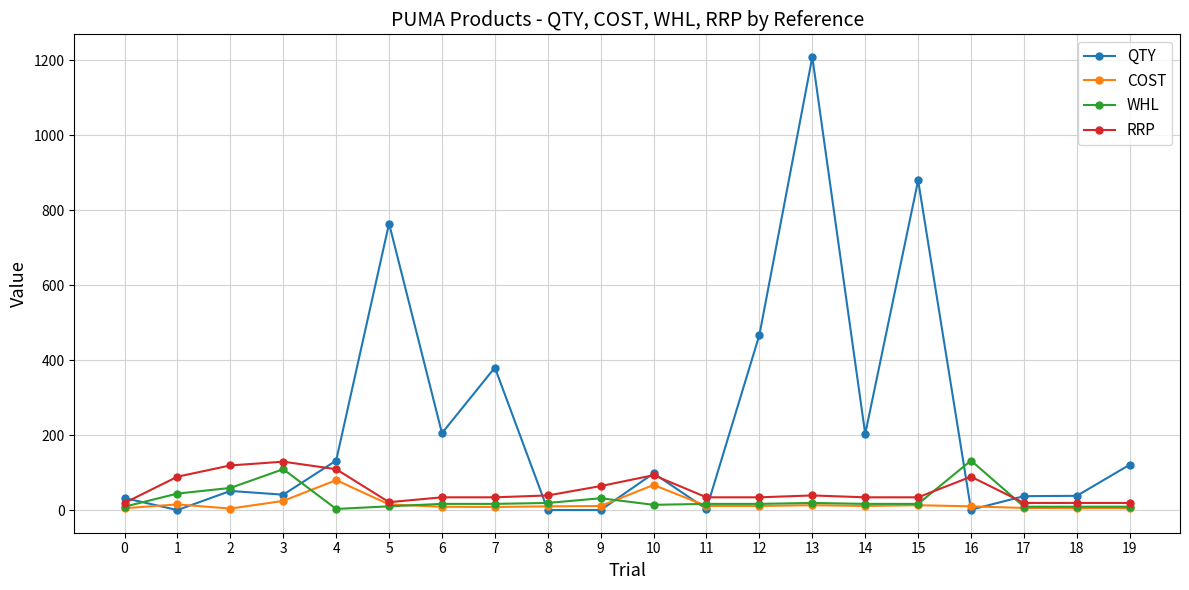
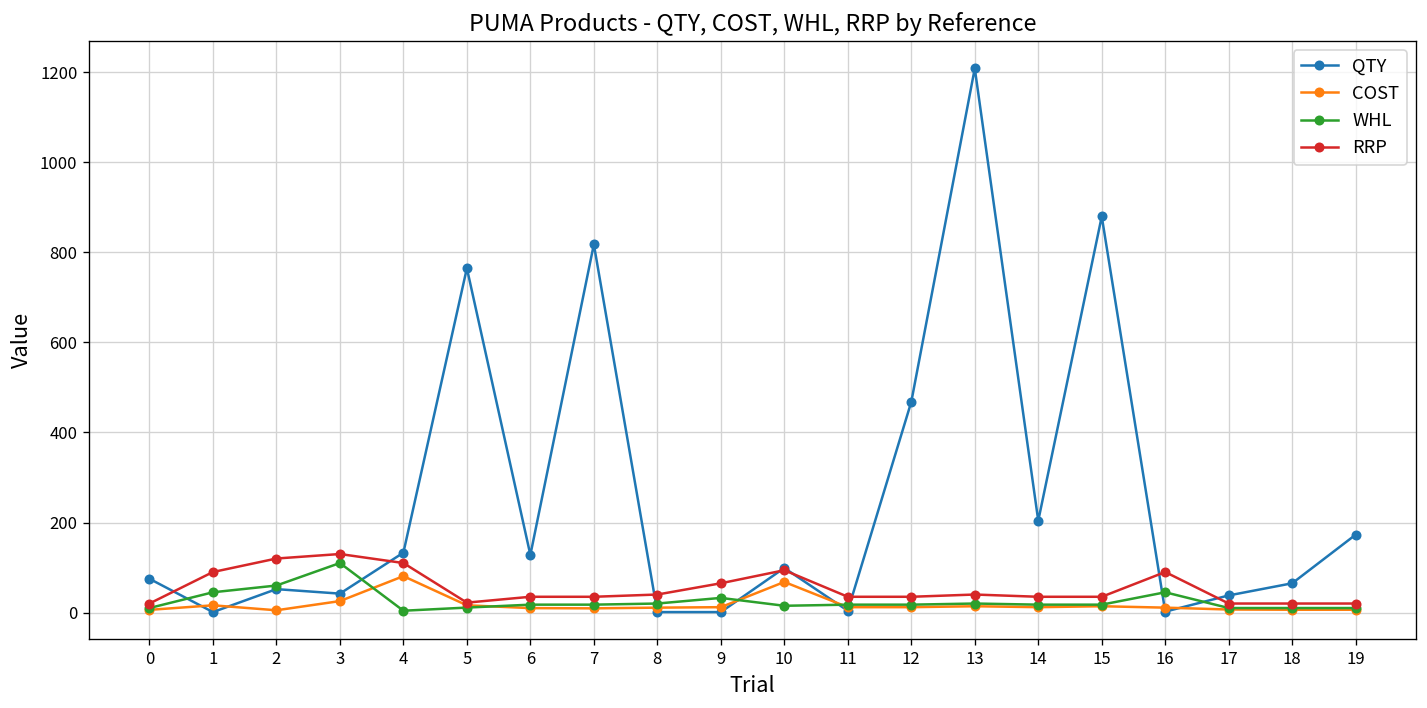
  {
    "QTY": {
-     "0": 30,
+     "0": 80,
      "1": 0,
      "2": 50,
      "3": 40,
      "4": 130,
      "5": 770,
-     "6": 210,
-     "7": 380,
+     "6": 130,
+     "7": 820,
      "8": 0,
      "9": 0,
      "11": 0,
      "12": 470,
      "13": 1210,
      "14": 200,
      "15": 880,
      "16": 0,
      "17": 40,
-     "18": 40,
-     "19": 120
+     "18": 70,
+     "19": 170
    },
    "COST": {
      "1": 20,
      "2": 10,
      "3": 30,
      "4": 80,
      "6": 10,
      "7": 10,
      "8": 10,
      "9": 10,
      "10": 70,
      "16": 10
    },
    "WHL": {
      "1": 50,
      "2": 60,
      "3": 110,
      "4": 0,
      "6": 20,
      "7": 20,
      "8": 20,
      "9": 30,
      "10": 20,
-     "16": 130
+     "16": 50
    },
    "RRP": {
      "0": 20,
      "1": 90,
      "2": 120,
      "3": 130,
      "4": 110,
      "6": 40,
      "7": 40,
      "8": 40,
      "9": 70,
      "11": 40,
      "12": 40,
      "13": 40,
      "14": 40,
      "15": 40,
      "16": 90,
      "17": 20,
      "18": 20,
      "19": 20
    }
  }
